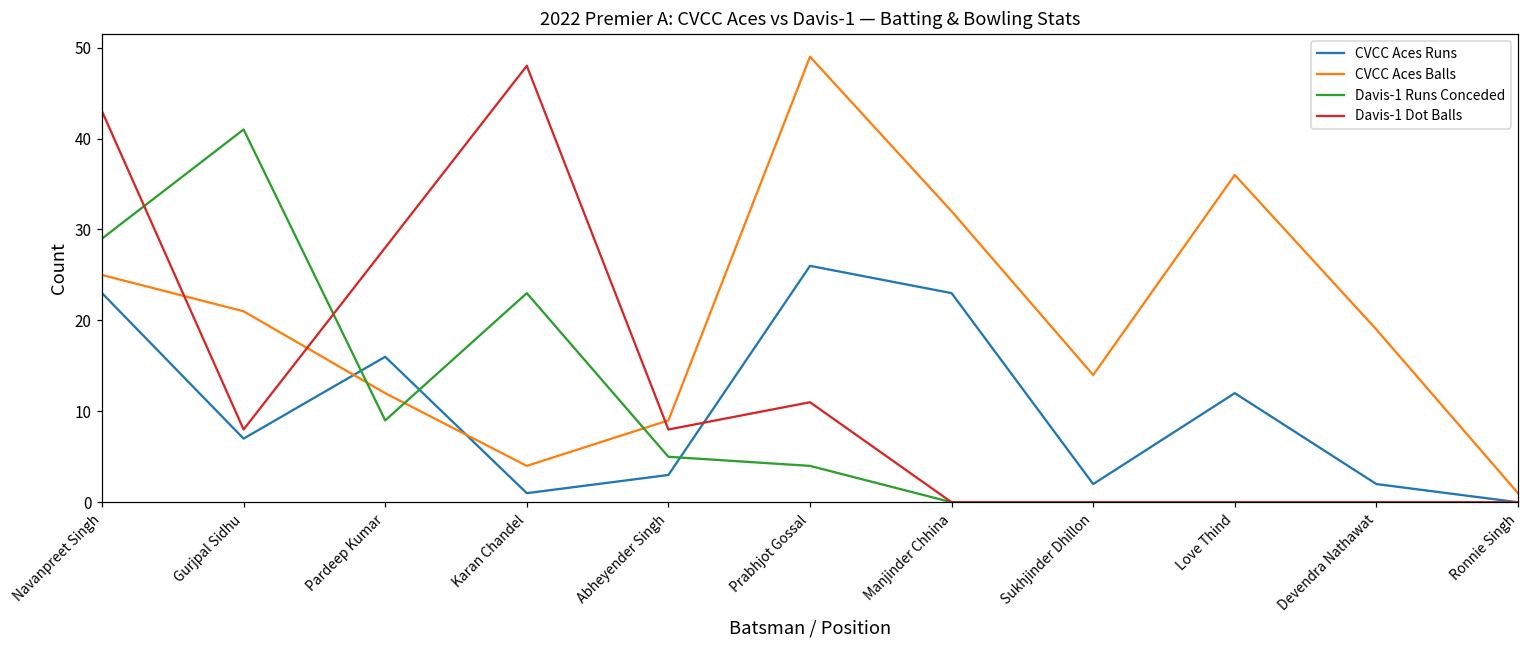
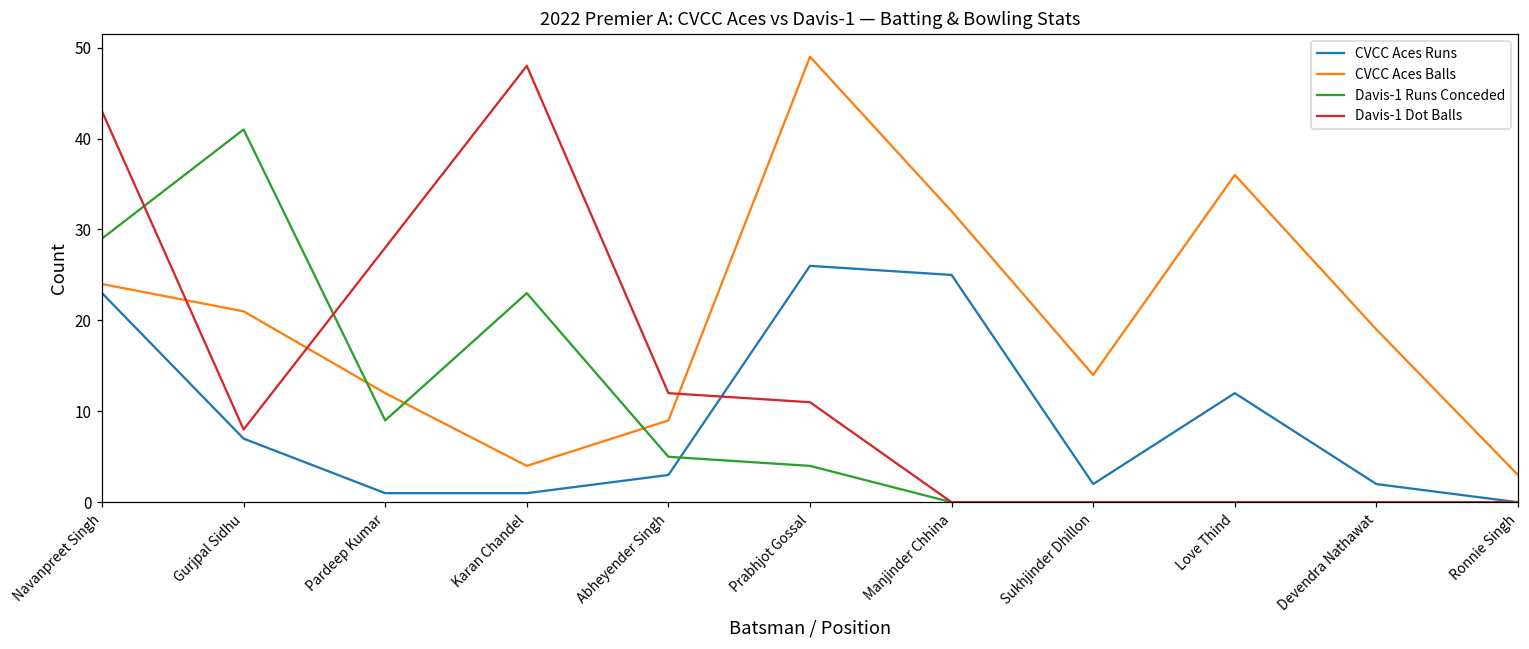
  {
    "CVCC Aces Runs": {
      "Navanpreet Singh": 23,
      "Gurjpal Sidhu": 7,
-     "Pardeep Kumar": 16,
+     "Pardeep Kumar": 1,
      "Karan Chandel": 1,
      "Abheyender Singh": 3,
      "Prabhjot Gossal": 26,
-     "Manjinder Chhina": 23,
+     "Manjinder Chhina": 25,
      "Sukhjinder Dhillon": 2,
      "Love Thind": 12,
      "Devendra Nathawat": 2
    },
    "CVCC Aces Balls": {
-     "Navanpreet Singh": 25,
+     "Navanpreet Singh": 24,
      "Gurjpal Sidhu": 21,
      "Pardeep Kumar": 12,
      "Karan Chandel": 4,
      "Abheyender Singh": 9,
      "Prabhjot Gossal": 49,
      "Manjinder Chhina": 32,
      "Sukhjinder Dhillon": 14,
      "Love Thind": 36,
      "Devendra Nathawat": 19,
-     "Ronnie Singh": 1
+     "Ronnie Singh": 3
    },
    "Davis-1 Runs Conceded": {
      "Navanpreet Singh": 29,
      "Gurjpal Sidhu": 41,
      "Pardeep Kumar": 9,
      "Karan Chandel": 23,
      "Abheyender Singh": 5,
      "Prabhjot Gossal": 4
    },
    "Davis-1 Dot Balls": {
      "Navanpreet Singh": 43,
      "Gurjpal Sidhu": 8,
      "Pardeep Kumar": 28,
      "Karan Chandel": 48,
-     "Abheyender Singh": 8,
+     "Abheyender Singh": 12,
      "Prabhjot Gossal": 11
    }
  }
